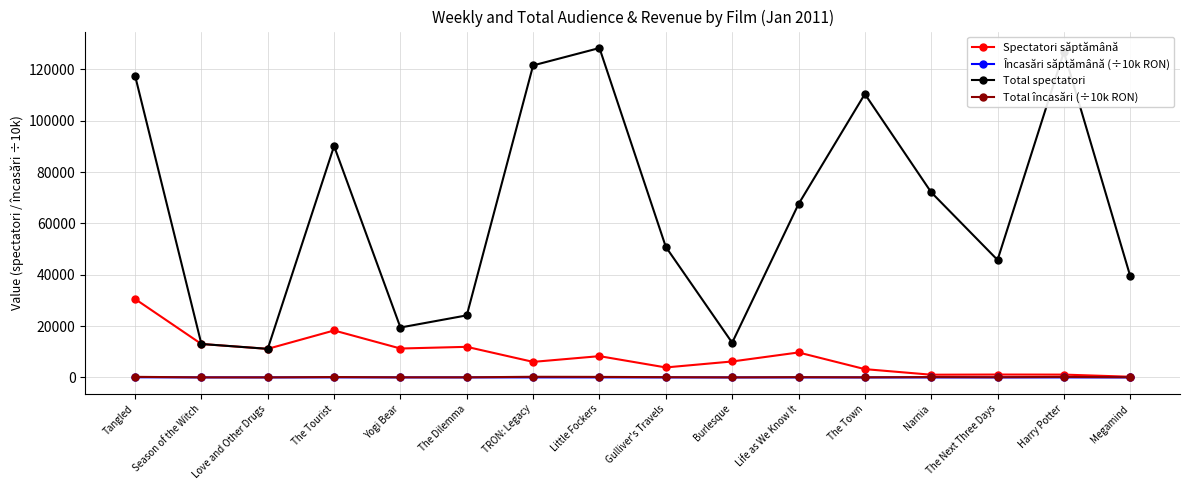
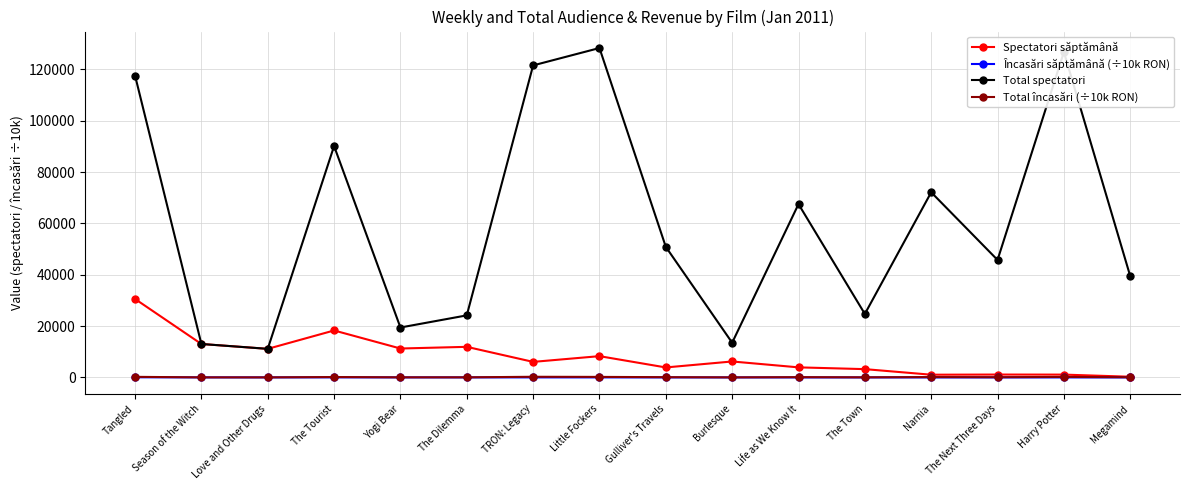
  {
    "Spectatori săptămână": {
      "Tangled": 31000,
      "The Tourist": 18000,
      "Yogi Bear": 11000,
      "The Dilemma": 12000,
      "TRON: Legacy": 6000,
      "Little Fockers": 8000,
      "Gulliver's Travels": 4000,
      "Burlesque": 6000,
-     "Life as We Know It": 10000,
+     "Life as We Know It": 4000,
      "The Town": 3000,
      "The Next Three Days": 1000
    },
    "Total încasări (÷10k RON)": {
      "Tangled": 0,
      "Season of the Witch": 0,
      "Love and Other Drugs": 0,
      "The Tourist": 0,
      "Yogi Bear": 0,
      "The Dilemma": 0,
      "TRON: Legacy": 0,
      "Little Fockers": 0,
      "Gulliver's Travels": 0,
      "Burlesque": 0,
      "Life as We Know It": 0,
      "The Town": 0,
      "Narnia": 0,
      "The Next Three Days": 0,
      "Harry Potter": 0
    },
    "Total spectatori": {
      "Tangled": 118000,
      "The Tourist": 90000,
      "Yogi Bear": 19000,
      "The Dilemma": 24000,
      "TRON: Legacy": 122000,
      "Little Fockers": 128000,
      "Gulliver's Travels": 51000,
      "Burlesque": 14000,
      "Life as We Know It": 67000,
-     "The Town": 110000,
+     "The Town": 25000,
      "Narnia": 72000,
      "The Next Three Days": 46000,
      "Megamind": 39000
    }
  }
